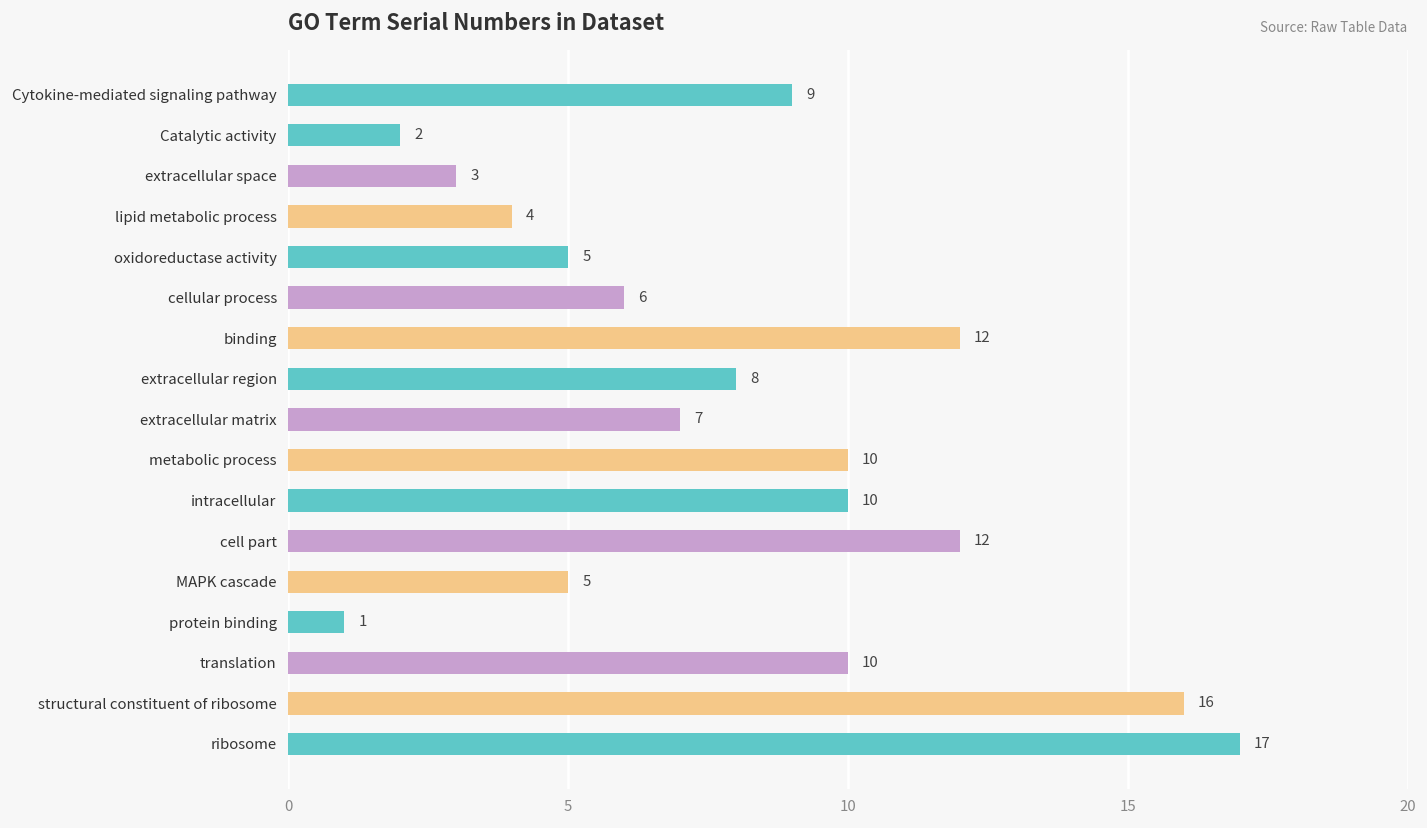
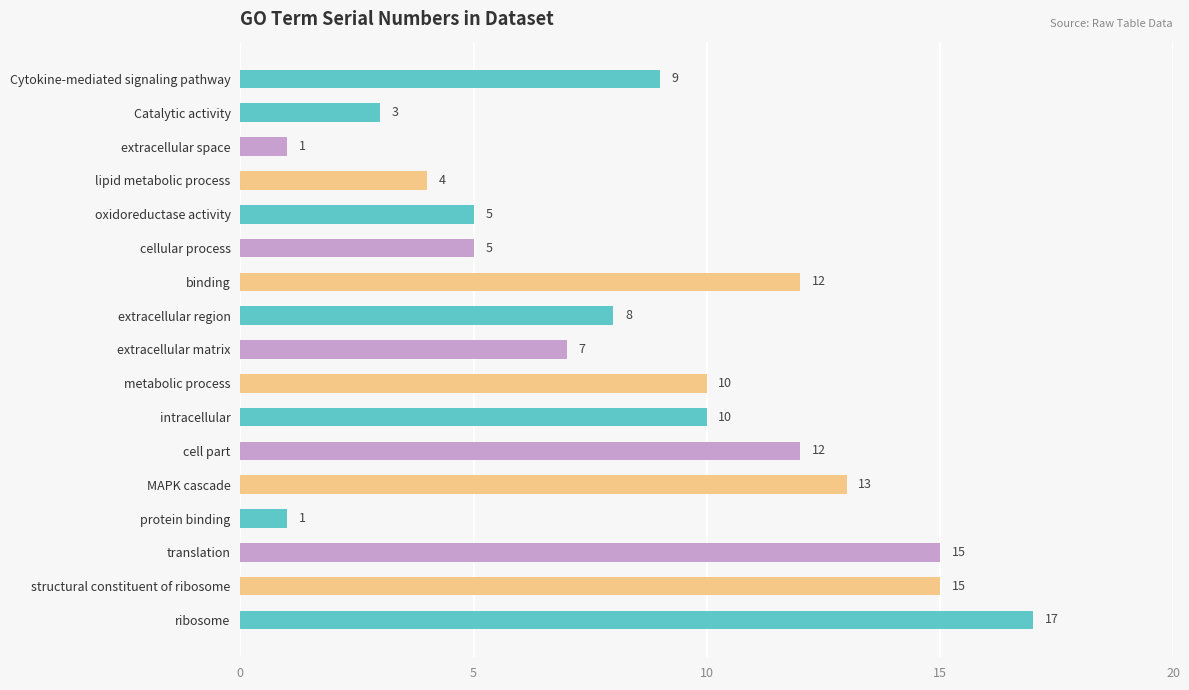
  {
    "Cytokine-mediated signaling pathway": 9,
-   "Catalytic activity": 2,
-   "extracellular space": 3,
+   "Catalytic activity": 3,
+   "extracellular space": 1,
    "lipid metabolic process": 4,
    "oxidoreductase activity": 5,
-   "cellular process": 6,
+   "cellular process": 5,
    "binding": 12,
    "extracellular region": 8,
    "extracellular matrix": 7,
    "metabolic process": 10,
    "intracellular": 10,
    "cell part": 12,
-   "MAPK cascade": 5,
+   "MAPK cascade": 13,
    "protein binding": 1,
-   "translation": 10,
-   "structural constituent of ribosome": 16,
+   "translation": 15,
+   "structural constituent of ribosome": 15,
    "ribosome": 17
  }
